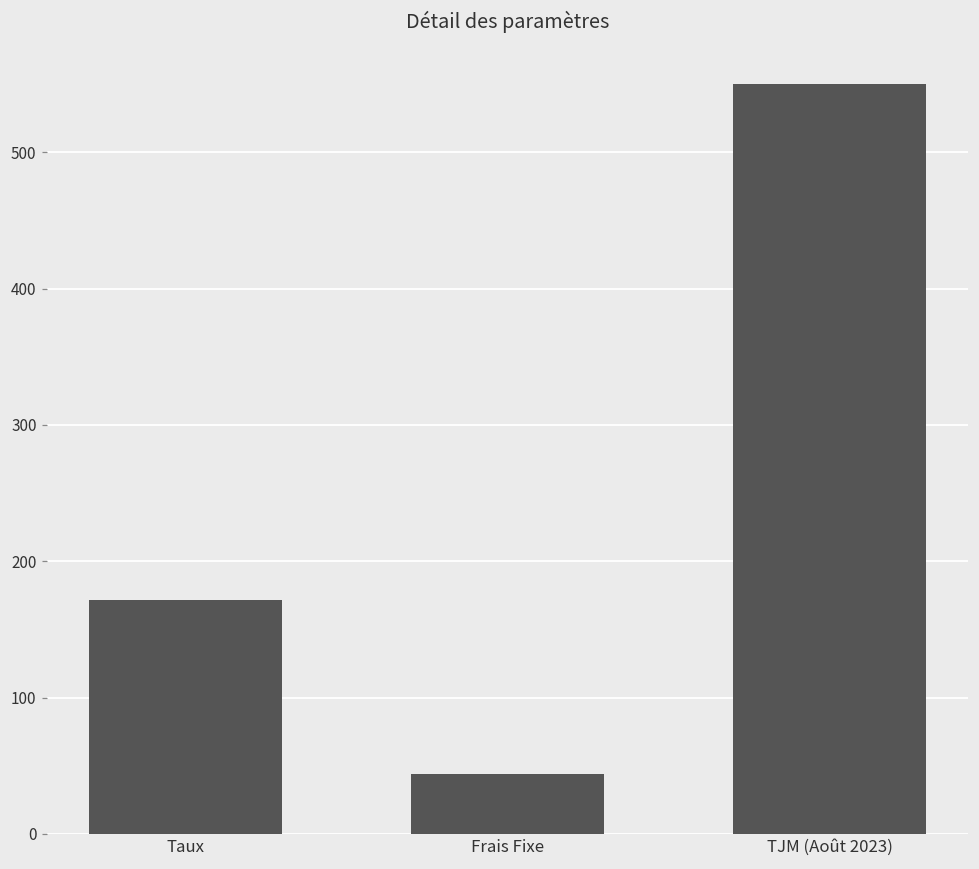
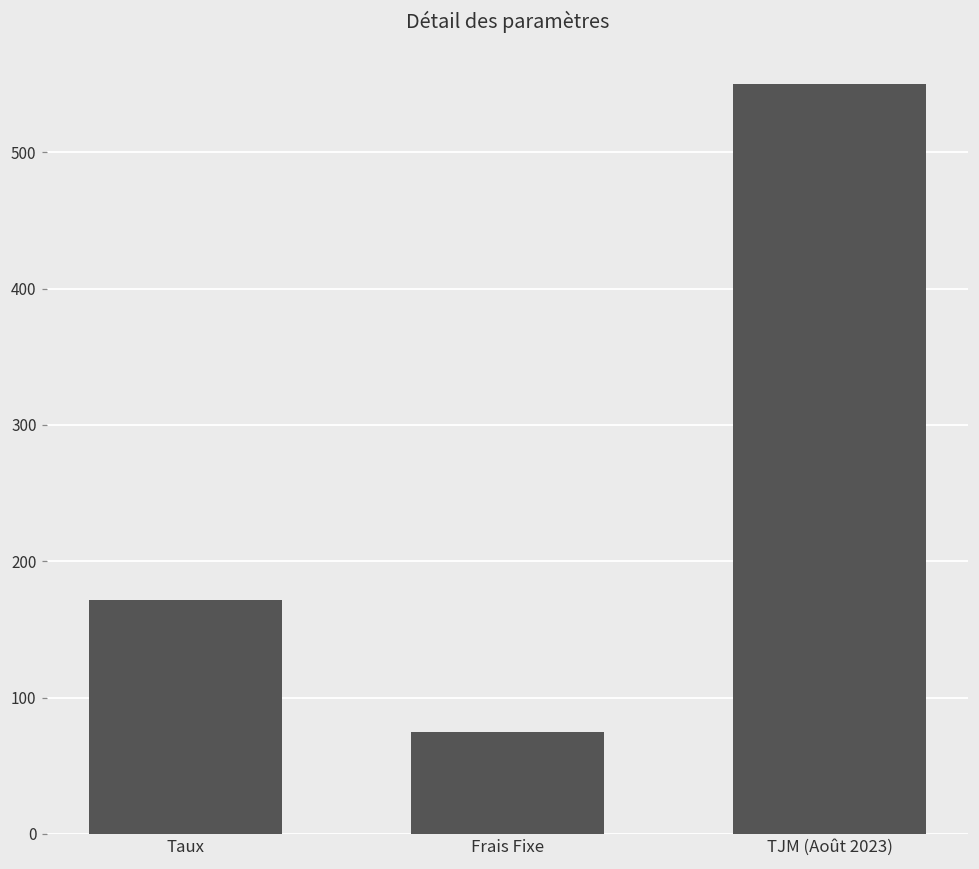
  {
    "Taux": 171,
-   "Frais Fixe": 44,
+   "Frais Fixe": 75,
    "TJM (Août 2023)": 550
  }
